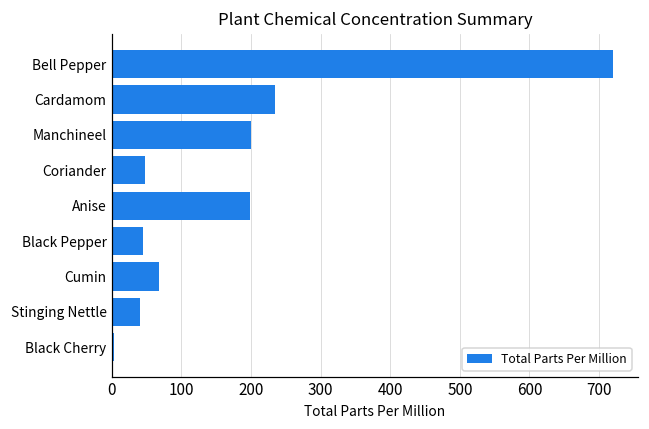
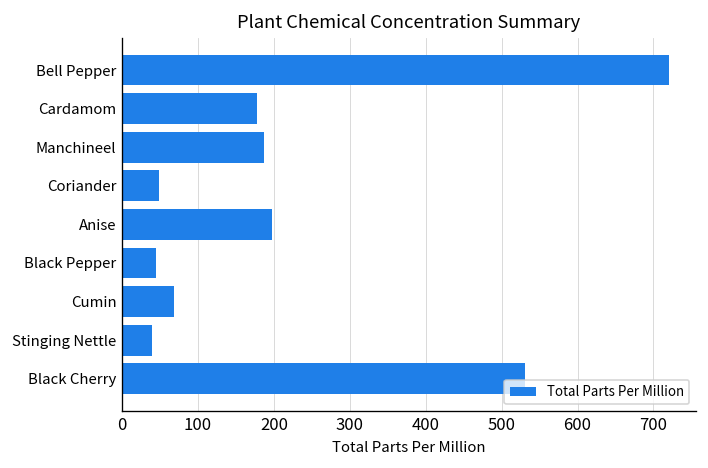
  {
    "Bell Pepper": 720,
-   "Cardamom": 240,
-   "Manchineel": 200,
+   "Cardamom": 180,
+   "Manchineel": 190,
    "Coriander": 50,
    "Anise": 200,
    "Black Pepper": 50,
    "Cumin": 70,
    "Stinging Nettle": 40,
-   "Black Cherry": 0
+   "Black Cherry": 530
  }
